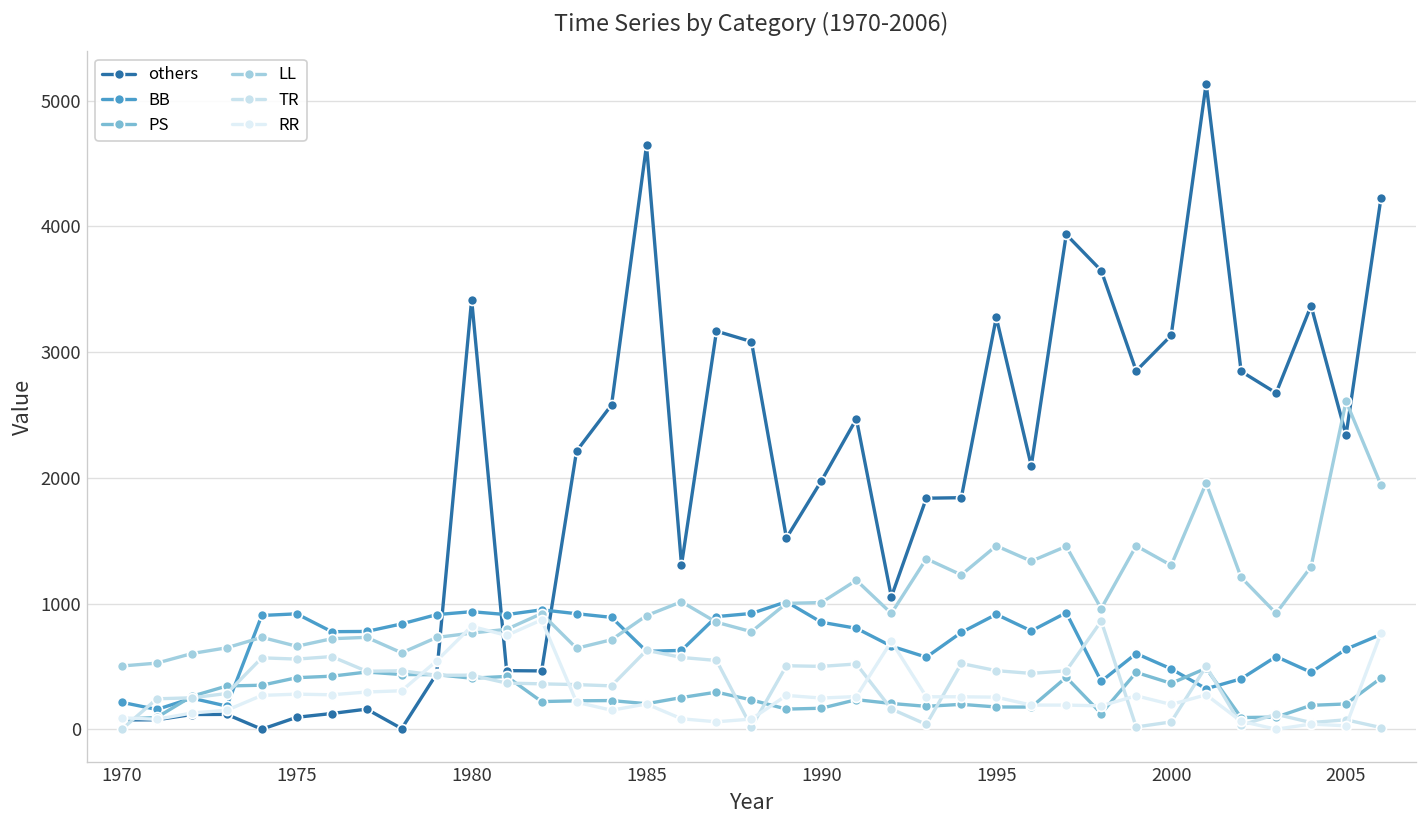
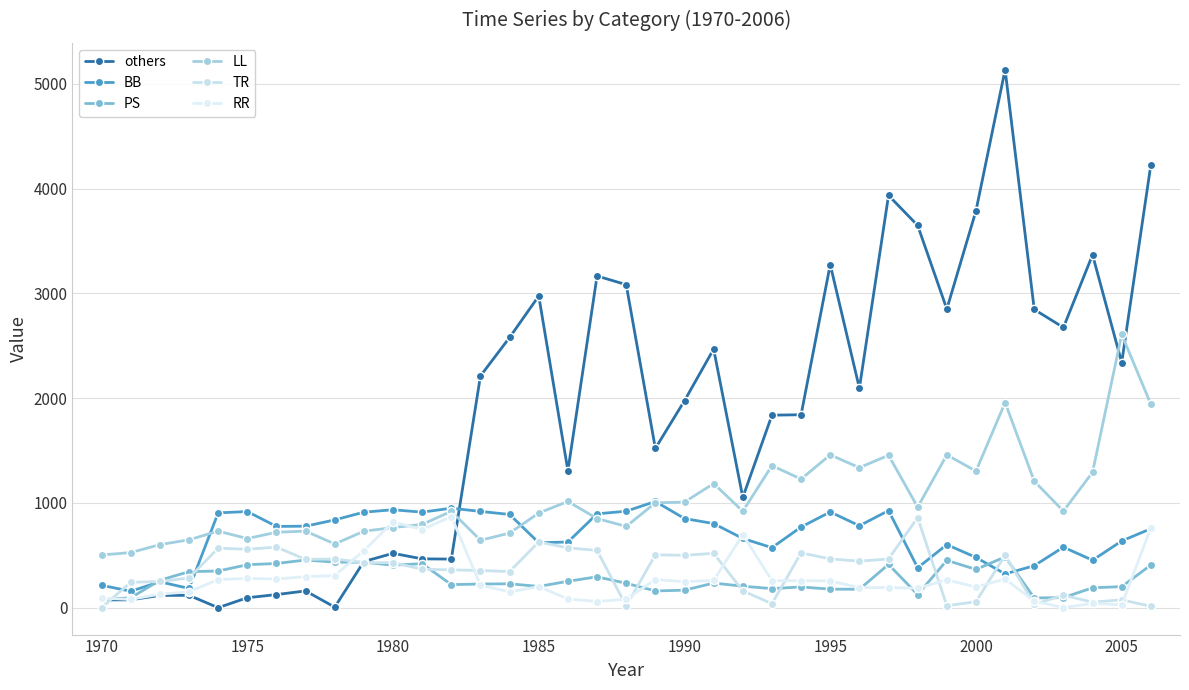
  {
    "others": {
      "1975": 100,
-     "1980": 3420,
-     "1985": 4650,
+     "1980": 520,
+     "1985": 2980,
      "1990": 1980,
      "1995": 3280,
-     "2000": 3130,
+     "2000": 3790,
      "2005": 2340
    }
  }
